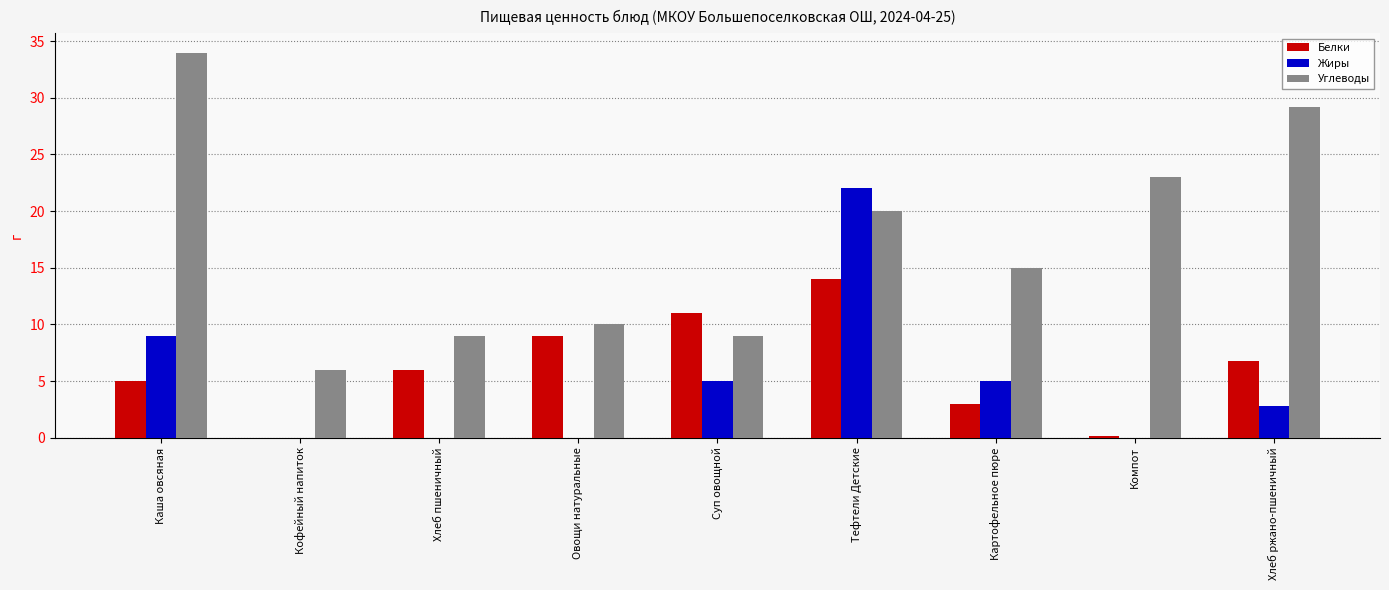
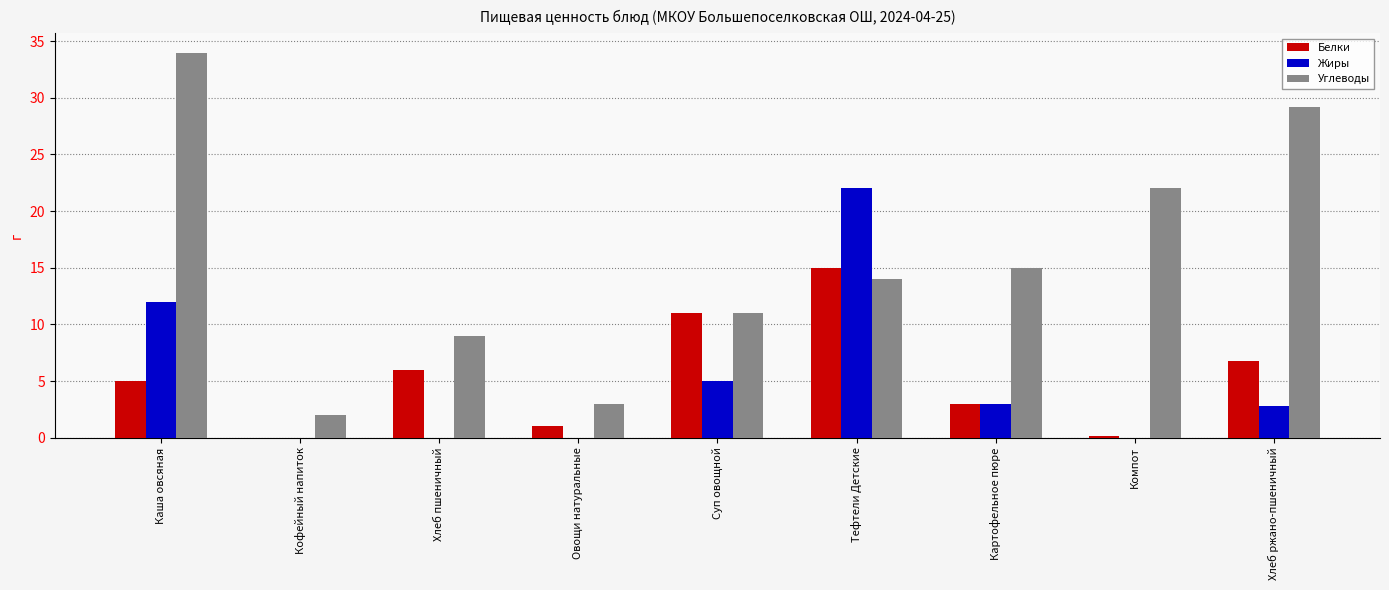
  {
    "Белки": {
      "Каша овсяная": 5,
      "Кофейный напиток": 0,
      "Хлеб пшеничный": 6,
-     "Овощи натуральные": 9,
+     "Овощи натуральные": 1,
      "Суп овощной": 11,
-     "Тефтели Детские": 14,
+     "Тефтели Детские": 15,
      "Картофельное пюре": 3,
      "Хлеб ржано-пшеничный": 7
    },
    "Жиры": {
-     "Каша овсяная": 9,
+     "Каша овсяная": 12,
      "Кофейный напиток": 0,
      "Хлеб пшеничный": 0,
      "Овощи натуральные": 0,
      "Суп овощной": 5,
      "Тефтели Детские": 22,
-     "Картофельное пюре": 5,
+     "Картофельное пюре": 3,
      "Компот": 0,
      "Хлеб ржано-пшеничный": 3
    },
    "Углеводы": {
      "Каша овсяная": 34,
-     "Кофейный напиток": 6,
+     "Кофейный напиток": 2,
      "Хлеб пшеничный": 9,
-     "Овощи натуральные": 10,
-     "Суп овощной": 9,
-     "Тефтели Детские": 20,
+     "Овощи натуральные": 3,
+     "Суп овощной": 11,
+     "Тефтели Детские": 14,
      "Картофельное пюре": 15,
-     "Компот": 23,
+     "Компот": 22,
      "Хлеб ржано-пшеничный": 29
    }
  }
